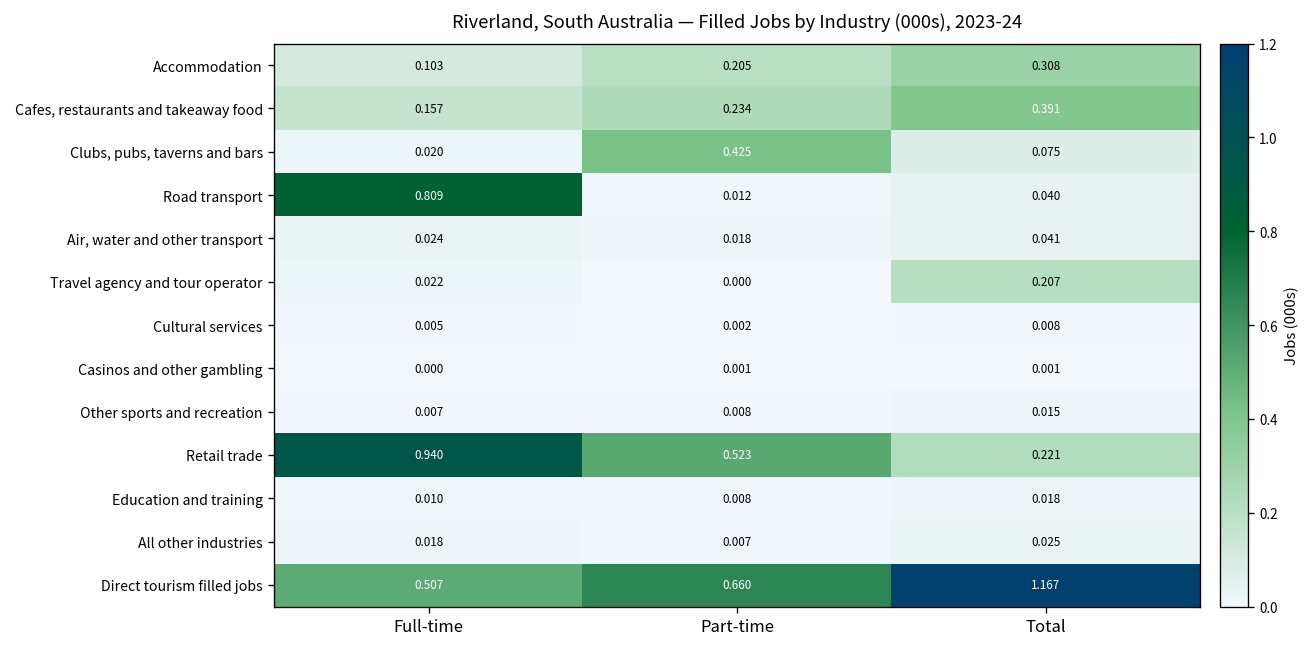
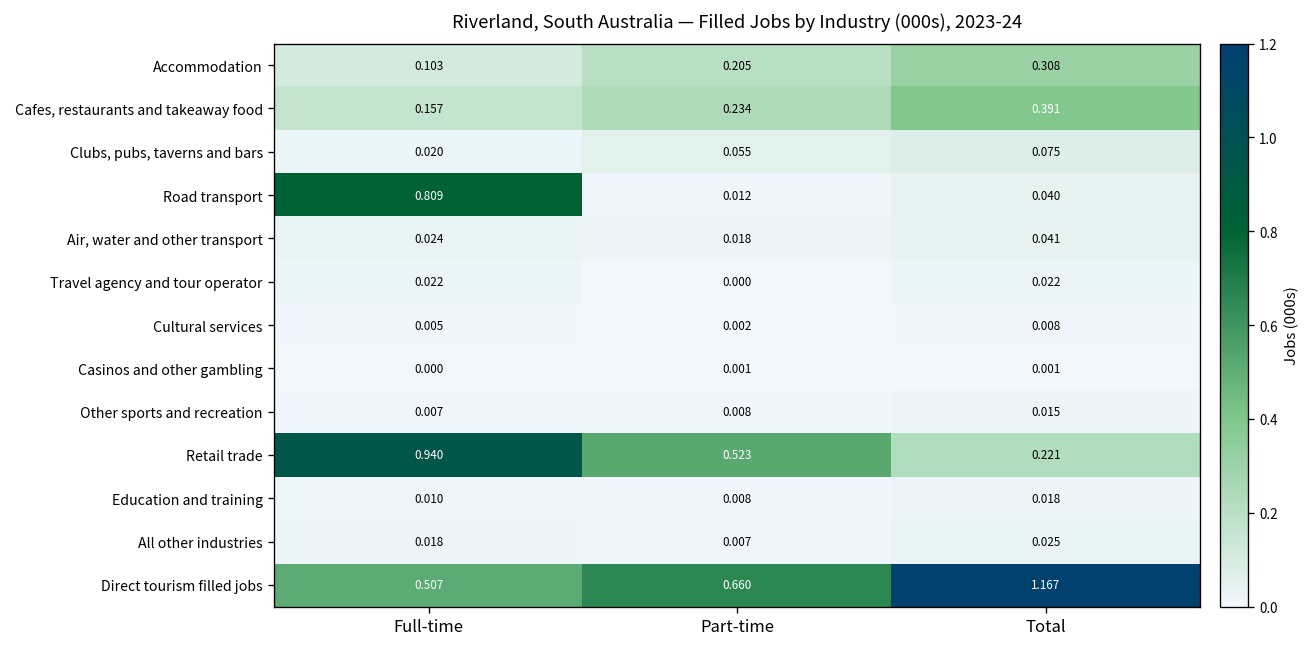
  {
    "Accommodation": {
      "Full-time": 0.103,
      "Part-time": 0.205,
      "Total": 0.308
    },
    "Cafes, restaurants and takeaway food": {
      "Full-time": 0.157,
      "Part-time": 0.234,
      "Total": 0.391
    },
    "Clubs, pubs, taverns and bars": {
      "Full-time": 0.020,
-     "Part-time": 0.425,
+     "Part-time": 0.055,
      "Total": 0.075
    },
    "Road transport": {
      "Full-time": 0.809,
      "Part-time": 0.012,
      "Total": 0.040
    },
    "Air, water and other transport": {
      "Full-time": 0.024,
      "Part-time": 0.018,
      "Total": 0.041
    },
    "Travel agency and tour operator": {
      "Full-time": 0.022,
      "Part-time": 0.000,
-     "Total": 0.207
+     "Total": 0.022
    },
    "Cultural services": {
      "Full-time": 0.005,
      "Part-time": 0.002,
      "Total": 0.008
    },
    "Casinos and other gambling": {
      "Full-time": 0.000,
      "Part-time": 0.001,
      "Total": 0.001
    },
    "Other sports and recreation": {
      "Full-time": 0.007,
      "Part-time": 0.008,
      "Total": 0.015
    },
    "Retail trade": {
      "Full-time": 0.940,
      "Part-time": 0.523,
      "Total": 0.221
    },
    "Education and training": {
      "Full-time": 0.010,
      "Part-time": 0.008,
      "Total": 0.018
    },
    "All other industries": {
      "Full-time": 0.018,
      "Part-time": 0.007,
      "Total": 0.025
    },
    "Direct tourism filled jobs": {
      "Full-time": 0.507,
      "Part-time": 0.660,
      "Total": 1.167
    }
  }
